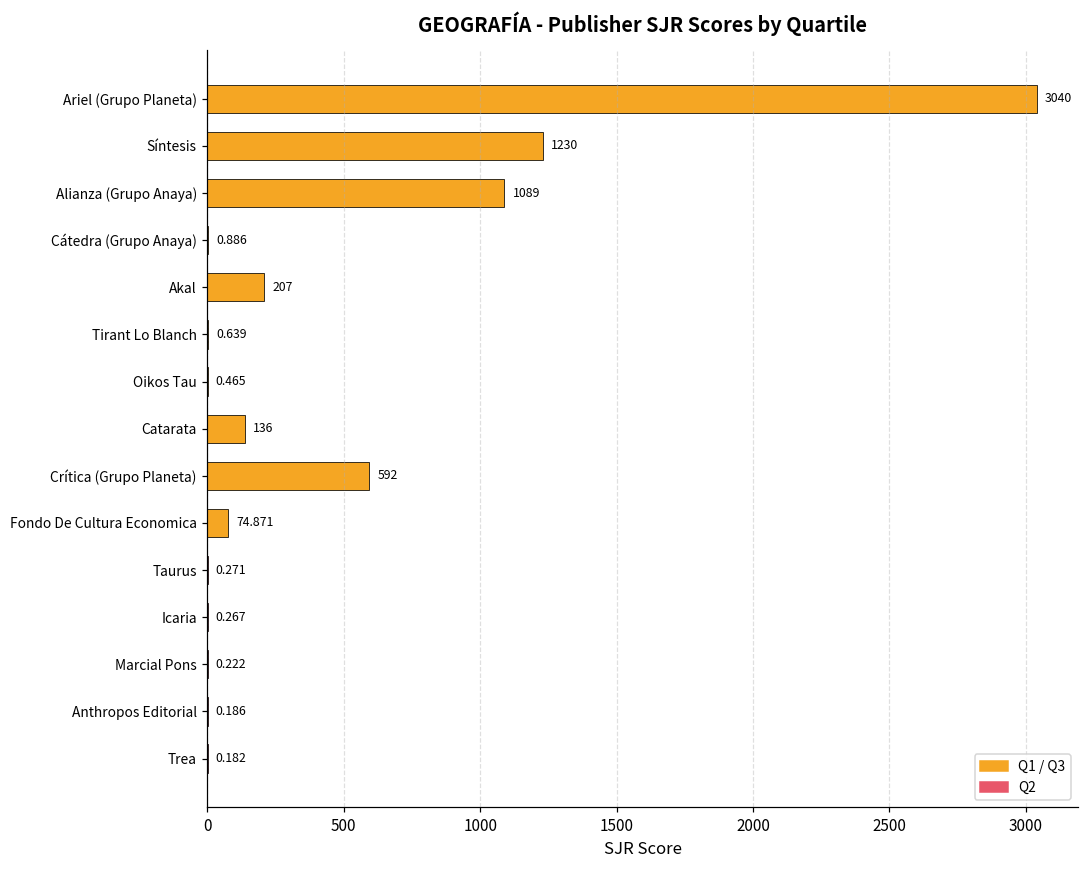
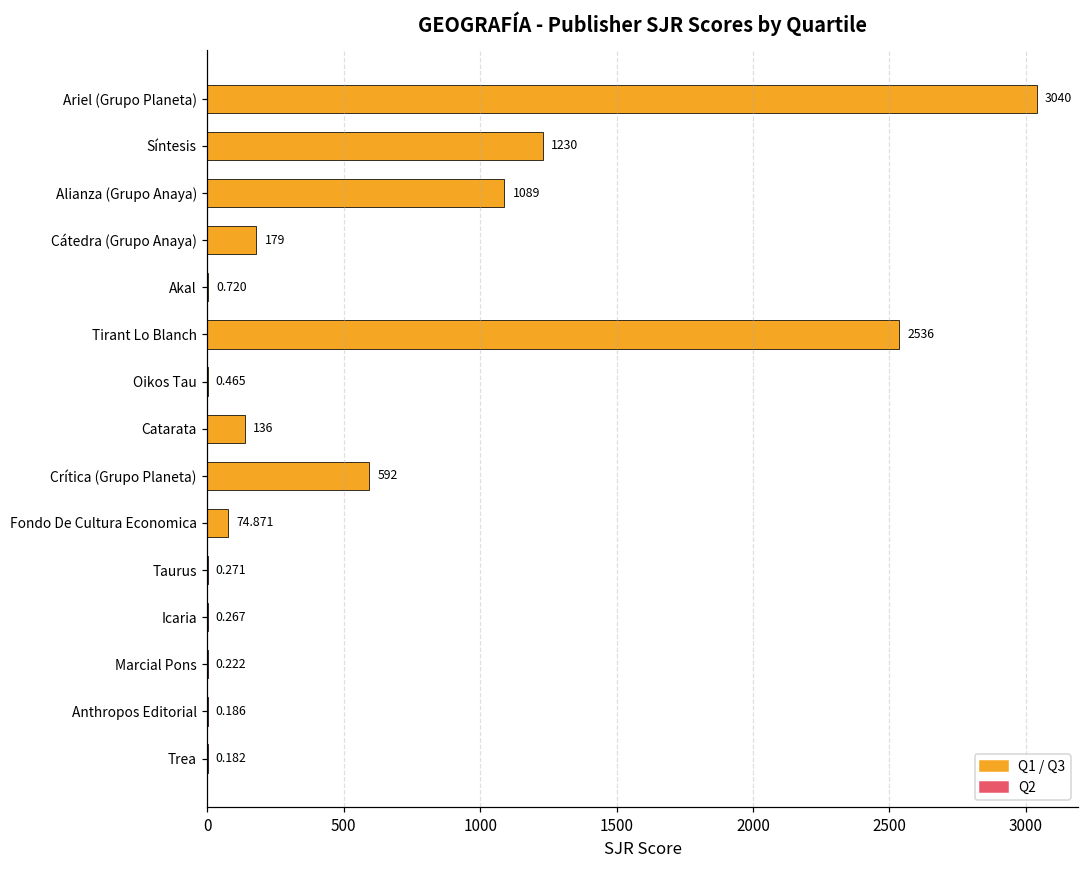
  {
    "Ariel (Grupo Planeta)": 3040,
    "Síntesis": 1230,
    "Alianza (Grupo Anaya)": 1089,
-   "Cátedra (Grupo Anaya)": 0.886,
-   "Akal": 207,
-   "Tirant Lo Blanch": 0.639,
+   "Cátedra (Grupo Anaya)": 179,
+   "Akal": 0.720,
+   "Tirant Lo Blanch": 2536,
    "Oikos Tau": 0.465,
    "Catarata": 136,
    "Crítica (Grupo Planeta)": 592,
    "Fondo De Cultura Economica": 74.871,
    "Taurus": 0.271,
    "Icaria": 0.267,
    "Marcial Pons": 0.222,
    "Anthropos Editorial": 0.186,
    "Trea": 0.182
  }
